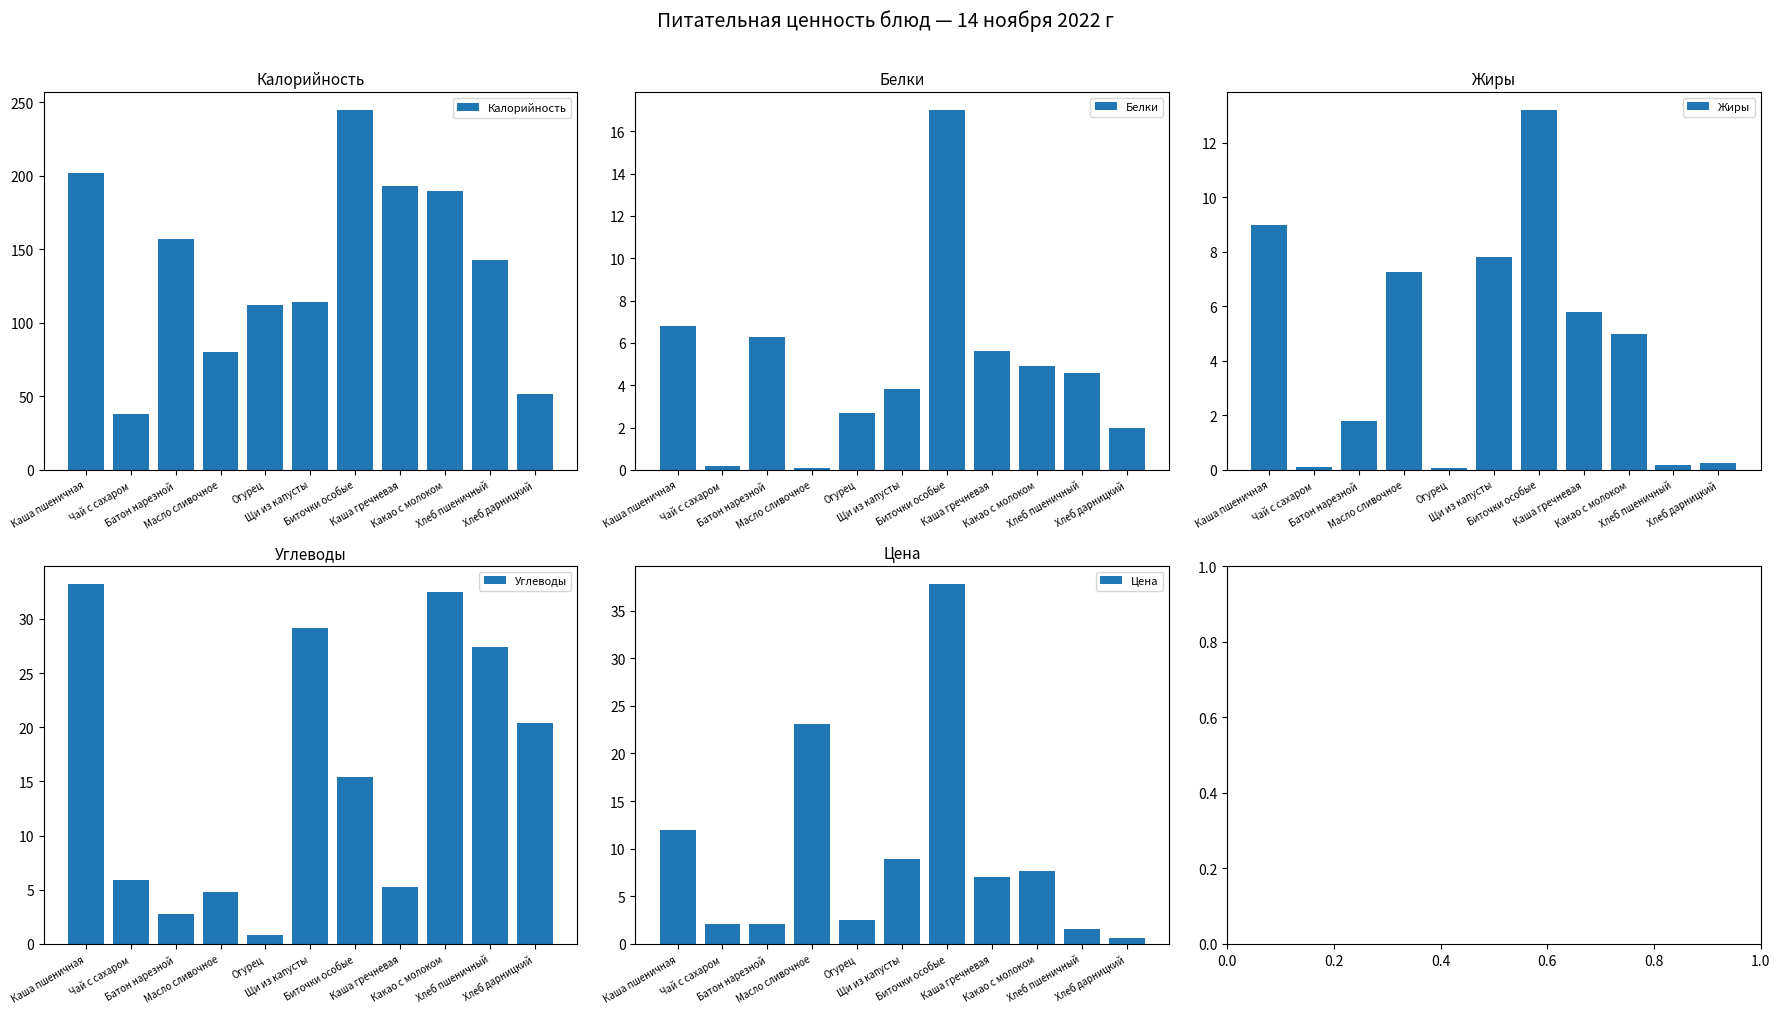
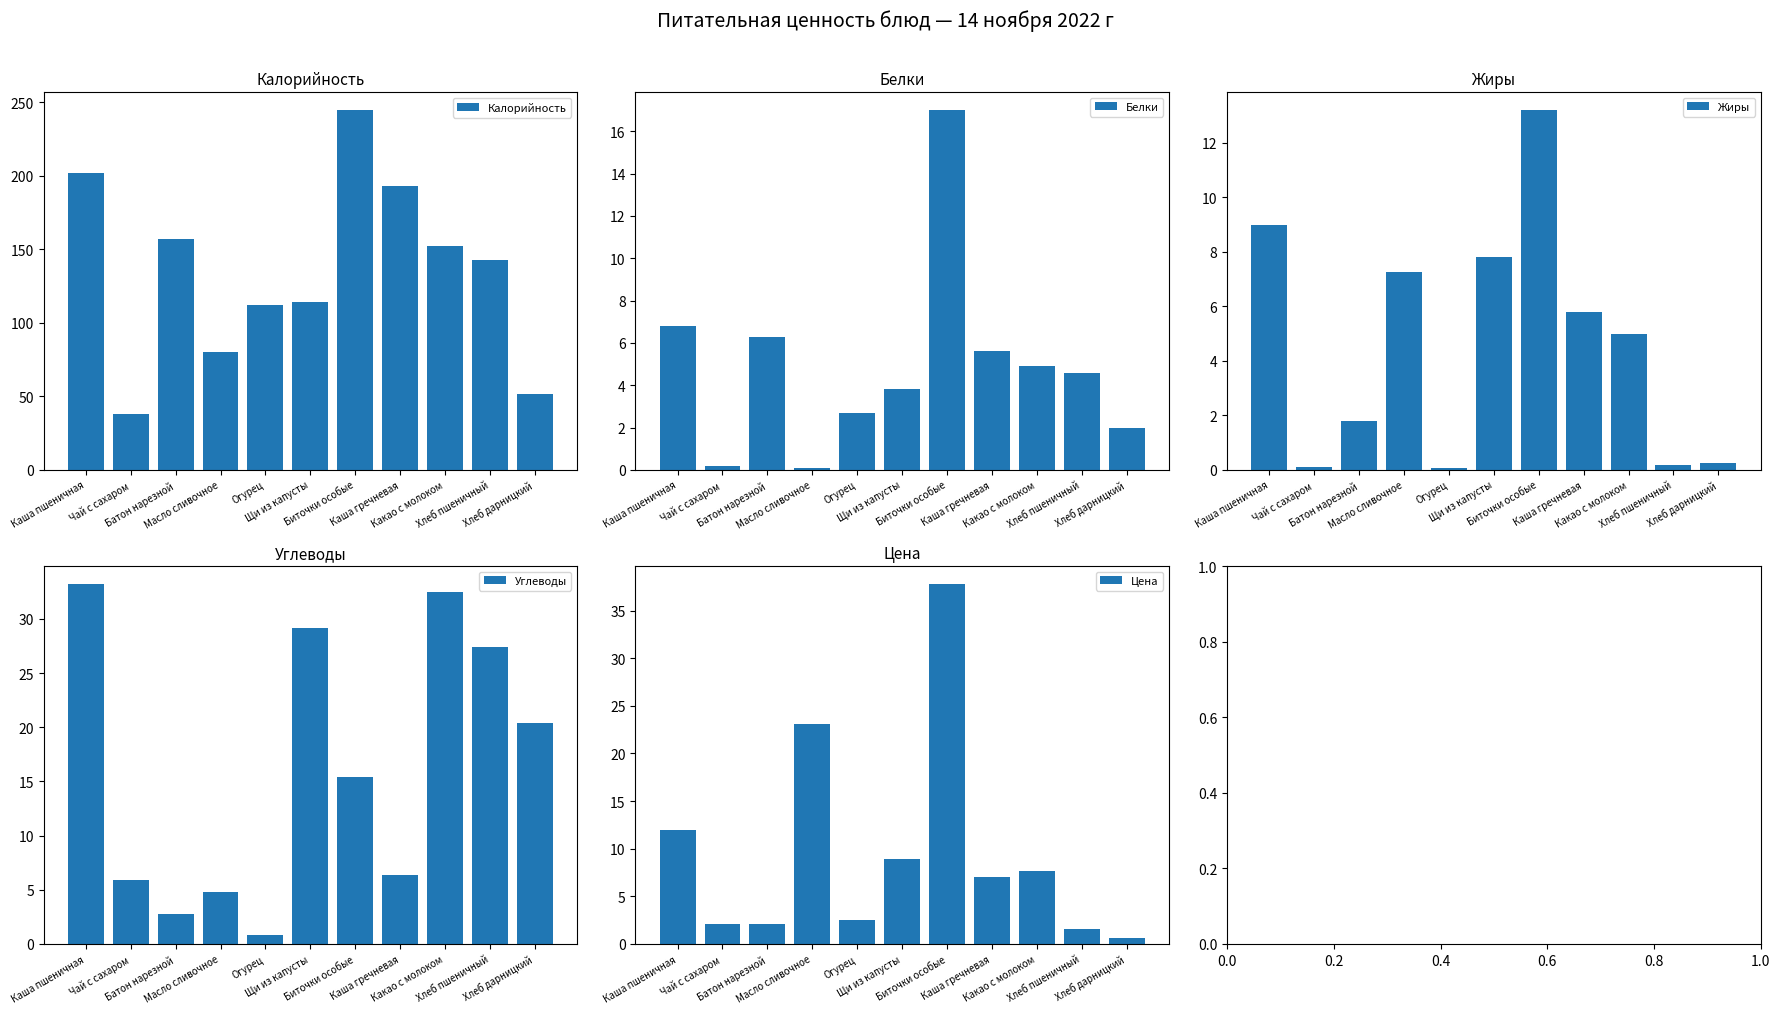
  {
    "Калорийность": {
      "Каша пшеничная": 202,
      "Чай с сахаром": 38,
      "Батон нарезной": 157,
      "Масло сливочное": 80,
      "Огурец": 112,
      "Щи из капусты": 114,
      "Биточки особые": 245,
      "Каша гречневая": 193,
-     "Какао с молоком": 190,
+     "Какао с молоком": 152,
      "Хлеб пшеничный": 143,
      "Хлеб дарницкий": 51
    },
    "Белки": {
      "Каша пшеничная": 6.8,
      "Чай с сахаром": 0.2,
      "Батон нарезной": 6.3,
      "Огурец": 2.7,
      "Щи из капусты": 3.8,
      "Биточки особые": 17.0,
      "Каша гречневая": 5.6,
      "Какао с молоком": 4.9,
      "Хлеб пшеничный": 4.6,
      "Хлеб дарницкий": 2.0
    },
    "Жиры": {
      "Каша пшеничная": 9.0,
      "Чай с сахаром": 0.1,
      "Батон нарезной": 1.8,
      "Масло сливочное": 7.3,
      "Щи из капусты": 7.8,
      "Биточки особые": 13.2,
      "Каша гречневая": 5.8,
      "Какао с молоком": 5.0,
      "Хлеб пшеничный": 0.2,
      "Хлеб дарницкий": 0.3
    },
    "Углеводы": {
      "Каша пшеничная": 33.2,
      "Чай с сахаром": 5.9,
      "Батон нарезной": 2.8,
      "Масло сливочное": 4.8,
      "Огурец": 0.9,
      "Щи из капусты": 29.1,
      "Биточки особые": 15.4,
-     "Каша гречневая": 5.3,
+     "Каша гречневая": 6.4,
      "Какао с молоком": 32.5,
      "Хлеб пшеничный": 27.4,
      "Хлеб дарницкий": 20.4
    },
    "Цена": {
      "Каша пшеничная": 12,
      "Чай с сахаром": 2,
      "Батон нарезной": 2,
      "Масло сливочное": 23,
      "Огурец": 2,
      "Щи из капусты": 9,
      "Биточки особые": 38,
      "Каша гречневая": 7,
      "Какао с молоком": 8,
      "Хлеб пшеничный": 2,
      "Хлеб дарницкий": 1
    }
  }
